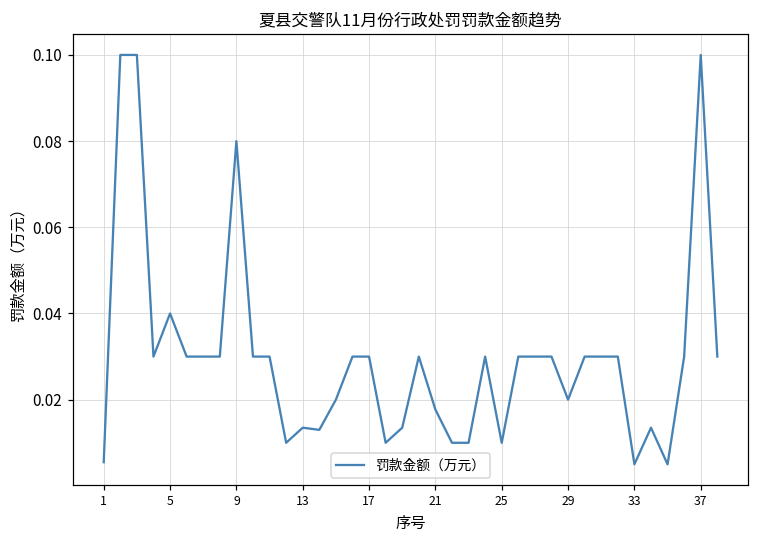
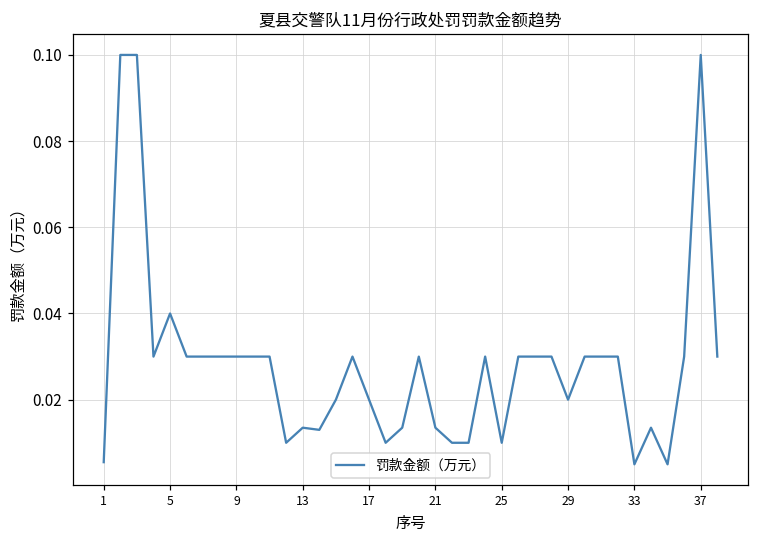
  {
    "1": 0.006,
    "5": 0.040,
-   "9": 0.08,
+   "9": 0.03,
    "13": 0.014,
-   "17": 0.03,
-   "21": 0.018,
+   "17": 0.02,
+   "21": 0.014,
    "25": 0.010,
    "29": 0.020,
    "33": 0.005,
    "37": 0.100
  }
